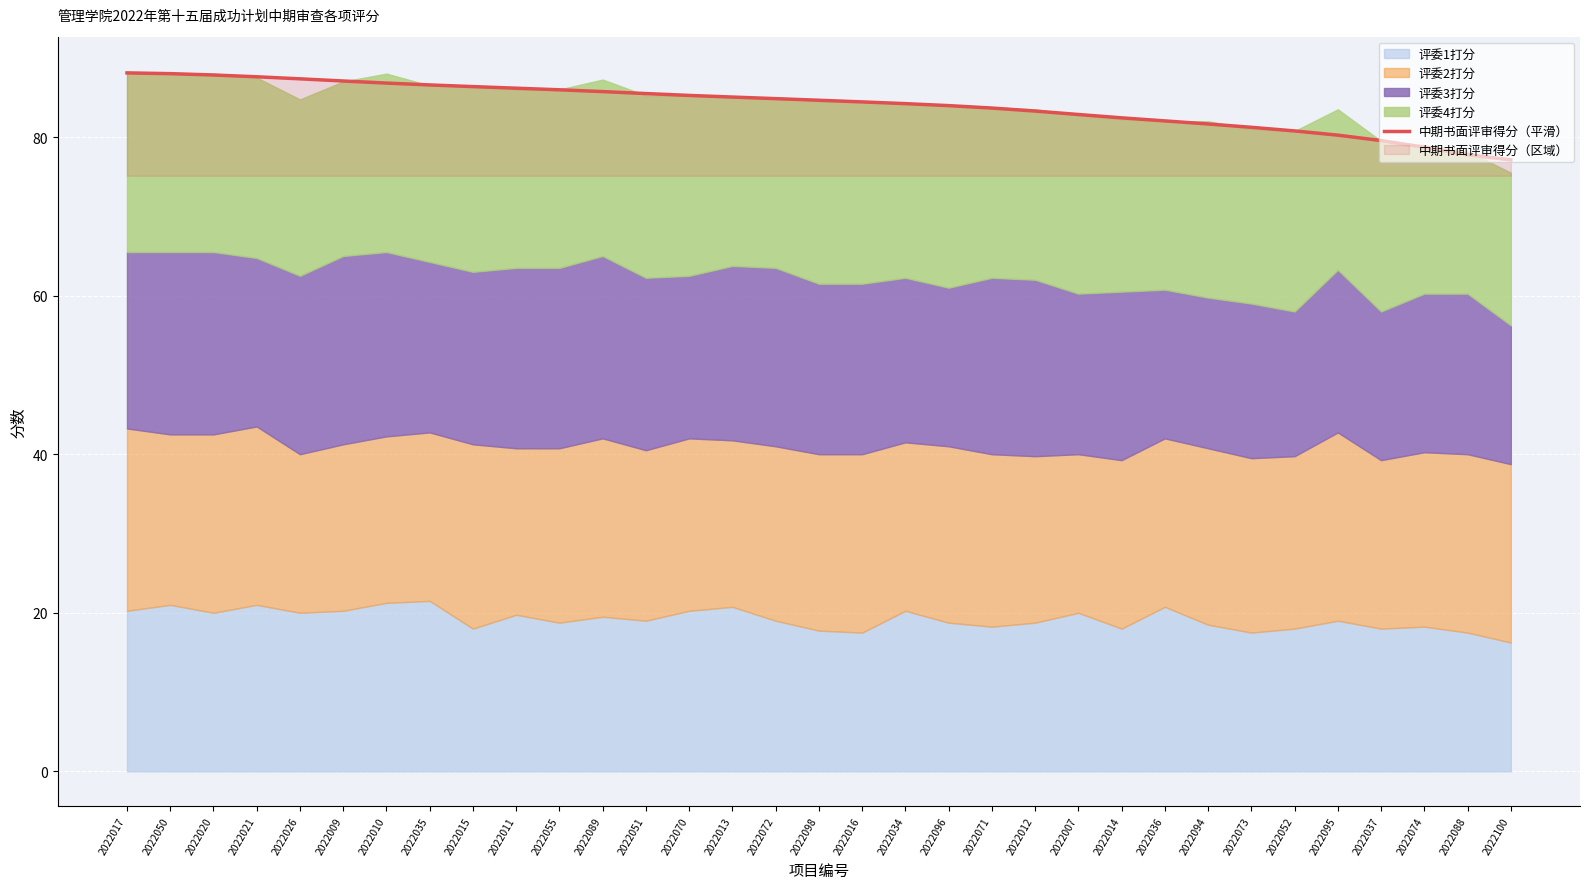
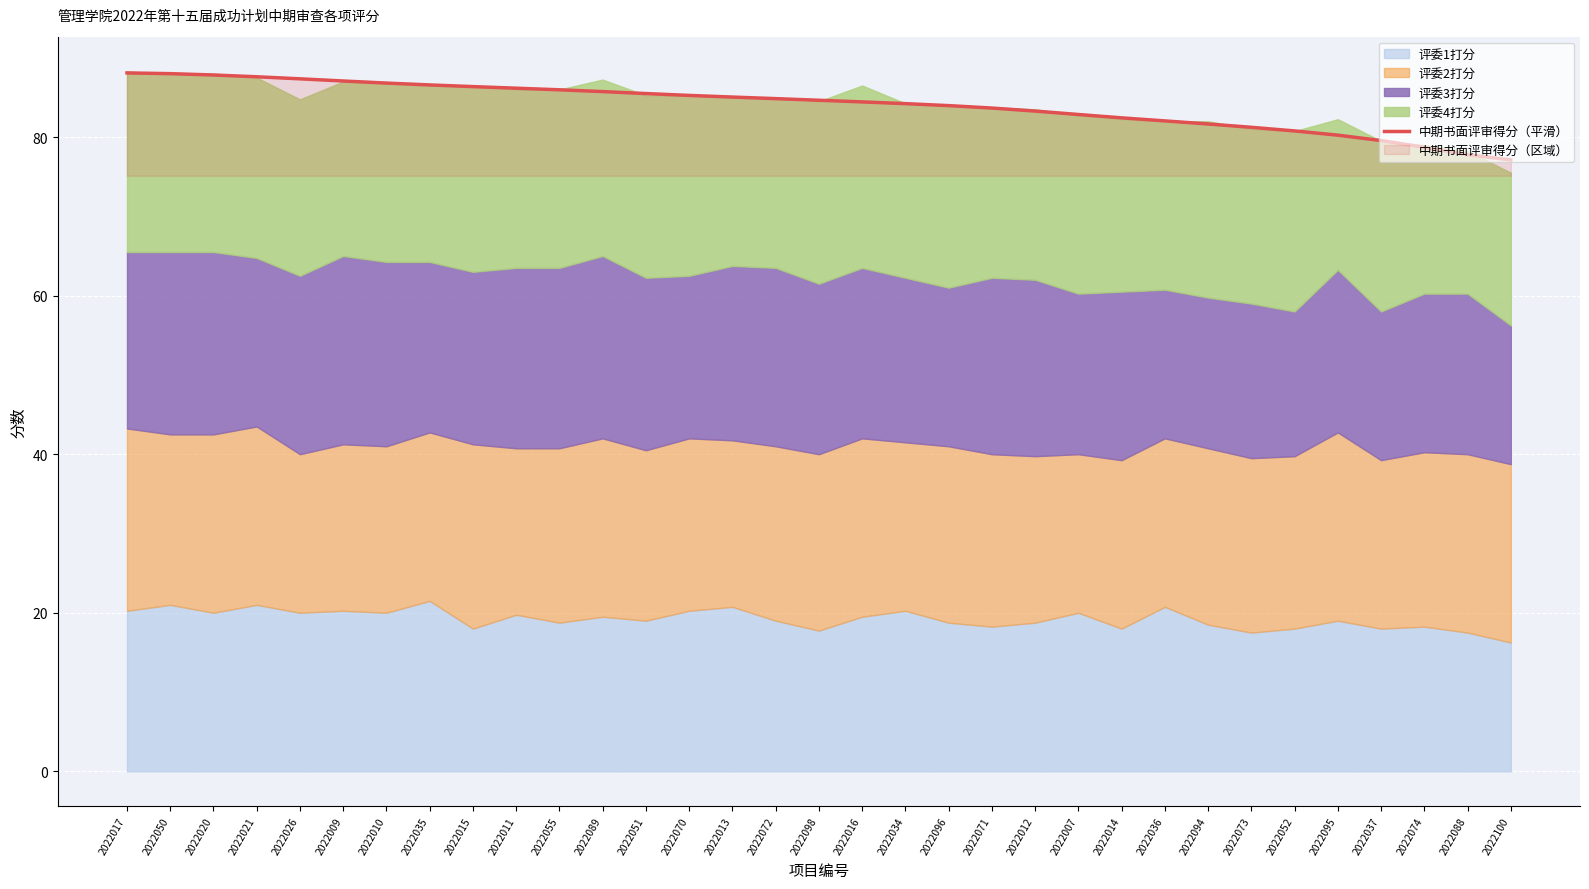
  {
    "评委1打分": {
      "2022017": 20,
      "2022050": 21,
      "2022020": 20,
      "2022021": 21,
      "2022026": 20,
      "2022009": 20,
-     "2022010": 21,
+     "2022010": 20,
      "2022035": 22,
      "2022015": 18,
      "2022011": 20,
      "2022055": 19,
      "2022089": 20,
      "2022051": 19,
      "2022070": 20,
      "2022013": 21,
      "2022072": 19,
      "2022098": 18,
-     "2022016": 18,
+     "2022016": 20,
      "2022034": 20,
      "2022096": 19,
      "2022071": 18,
      "2022012": 19,
      "2022007": 20,
      "2022014": 18,
      "2022036": 21,
      "2022094": 19,
      "2022073": 18,
      "2022052": 18,
      "2022095": 19,
      "2022037": 18,
      "2022074": 18,
      "2022088": 18,
      "2022100": 16
    },
    "评委2打分": {
      "2022017": 23,
      "2022050": 22,
      "2022020": 23,
      "2022021": 23,
      "2022026": 20,
      "2022009": 21,
      "2022010": 21,
      "2022035": 21,
      "2022015": 23,
      "2022011": 21,
      "2022055": 22,
      "2022089": 23,
      "2022051": 22,
      "2022070": 22,
      "2022013": 21,
      "2022072": 22,
      "2022098": 22,
      "2022016": 23,
      "2022034": 21,
      "2022096": 22,
      "2022071": 22,
      "2022012": 21,
      "2022007": 20,
      "2022014": 21,
      "2022036": 21,
      "2022094": 22,
      "2022073": 22,
      "2022052": 22,
      "2022095": 24,
      "2022037": 21,
      "2022074": 22,
      "2022088": 23,
      "2022100": 23
    },
    "评委3打分": {
      "2022017": 22,
      "2022050": 23,
      "2022020": 23,
      "2022021": 21,
      "2022026": 23,
      "2022009": 24,
      "2022010": 23,
      "2022035": 22,
      "2022015": 22,
      "2022011": 23,
      "2022055": 23,
      "2022089": 23,
      "2022051": 22,
      "2022070": 21,
      "2022013": 22,
      "2022072": 23,
      "2022098": 22,
      "2022016": 22,
      "2022034": 21,
      "2022096": 20,
      "2022071": 22,
      "2022012": 22,
      "2022007": 20,
      "2022014": 21,
      "2022036": 19,
      "2022094": 19,
      "2022073": 20,
      "2022052": 18,
      "2022095": 21,
      "2022037": 19,
      "2022074": 20,
      "2022088": 20,
      "2022100": 18
    },
    "评委4打分": {
-     "2022095": 20
+     "2022095": 19
    },
    "中期书面评审得分（区域）": {
      "2022026": 87,
      "2022089": 86,
      "2022094": 82,
      "2022095": 80
    }
  }
